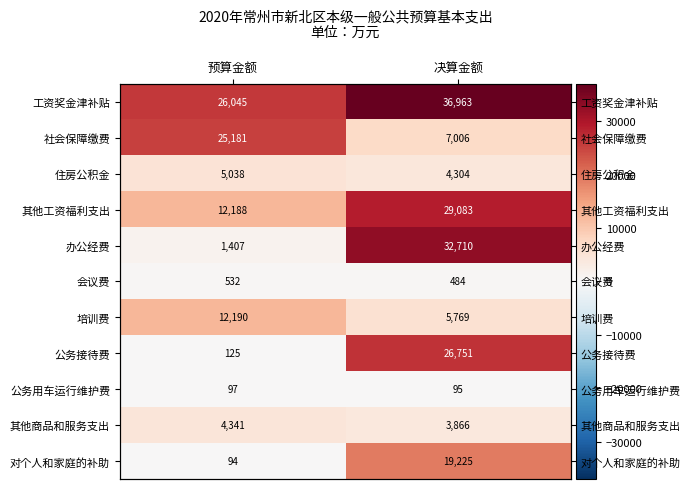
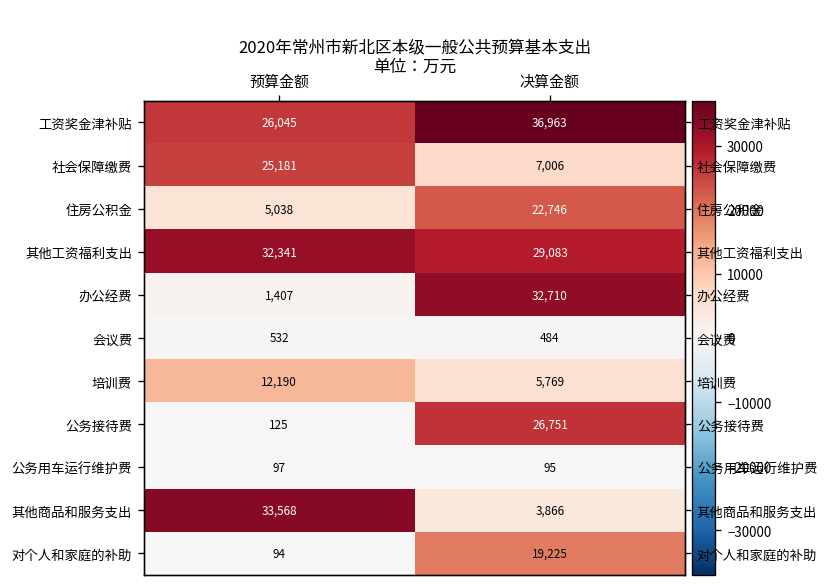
  {
    "工资奖金津补贴": {
      "预算金额": "26,045",
      "决算金额": "36,963"
    },
    "社会保障缴费": {
      "预算金额": "25,181",
      "决算金额": "7,006"
    },
    "住房公积金": {
      "预算金额": "5,038",
-     "决算金额": "4,304"
+     "决算金额": "22,746"
    },
    "其他工资福利支出": {
-     "预算金额": "12,188",
+     "预算金额": "32,341",
      "决算金额": "29,083"
    },
    "办公经费": {
      "预算金额": "1,407",
      "决算金额": "32,710"
    },
    "会议费": {
      "预算金额": "532",
      "决算金额": "484"
    },
    "培训费": {
      "预算金额": "12,190",
      "决算金额": "5,769"
    },
    "公务接待费": {
      "预算金额": "125",
      "决算金额": "26,751"
    },
    "公务用车运行维护费": {
      "预算金额": "97",
      "决算金额": "95"
    },
    "其他商品和服务支出": {
-     "预算金额": "4,341",
+     "预算金额": "33,568",
      "决算金额": "3,866"
    },
    "对个人和家庭的补助": {
      "预算金额": "94",
      "决算金额": "19,225"
    }
  }
